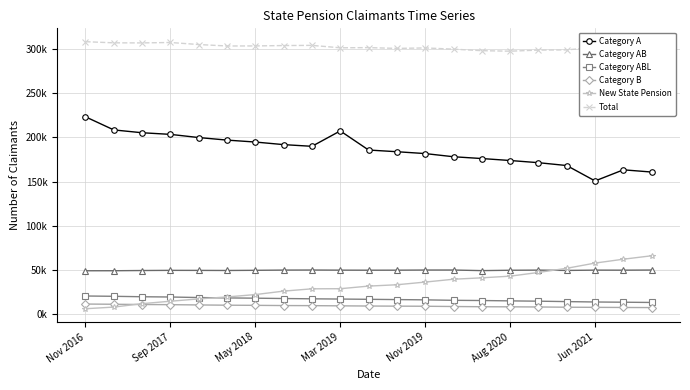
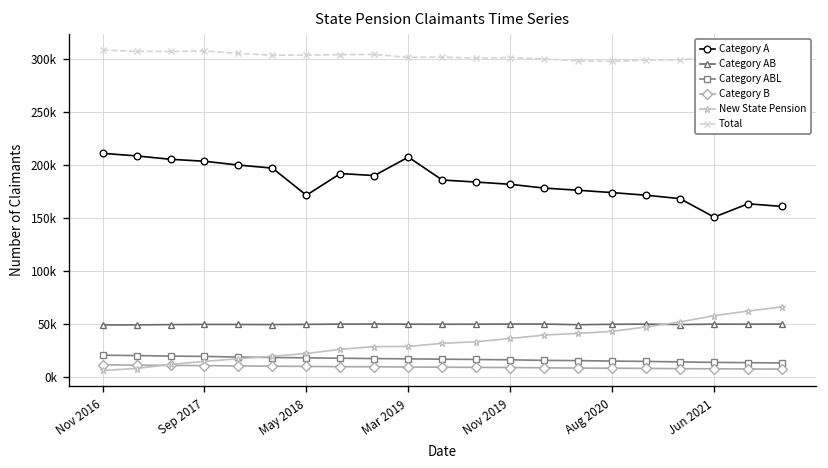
  {
    "Category A": {
-     "Nov 2016": 220000,
+     "Nov 2016": 210000,
      "Sep 2017": 200000,
-     "May 2018": 190000,
+     "May 2018": 170000,
      "Mar 2019": 210000,
      "Nov 2019": 180000,
      "Aug 2020": 170000,
      "Jun 2021": 150000
    }
  }
